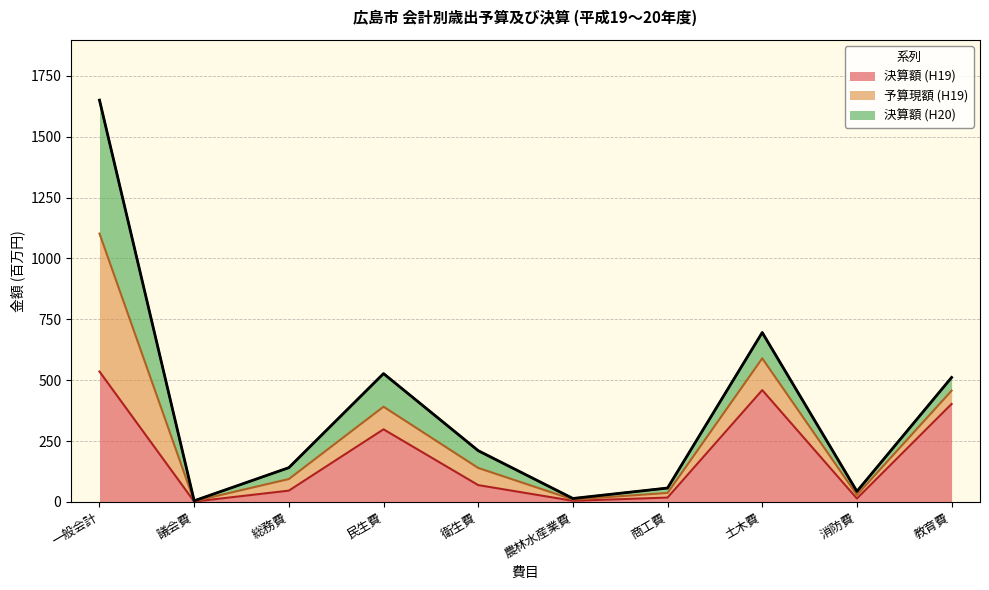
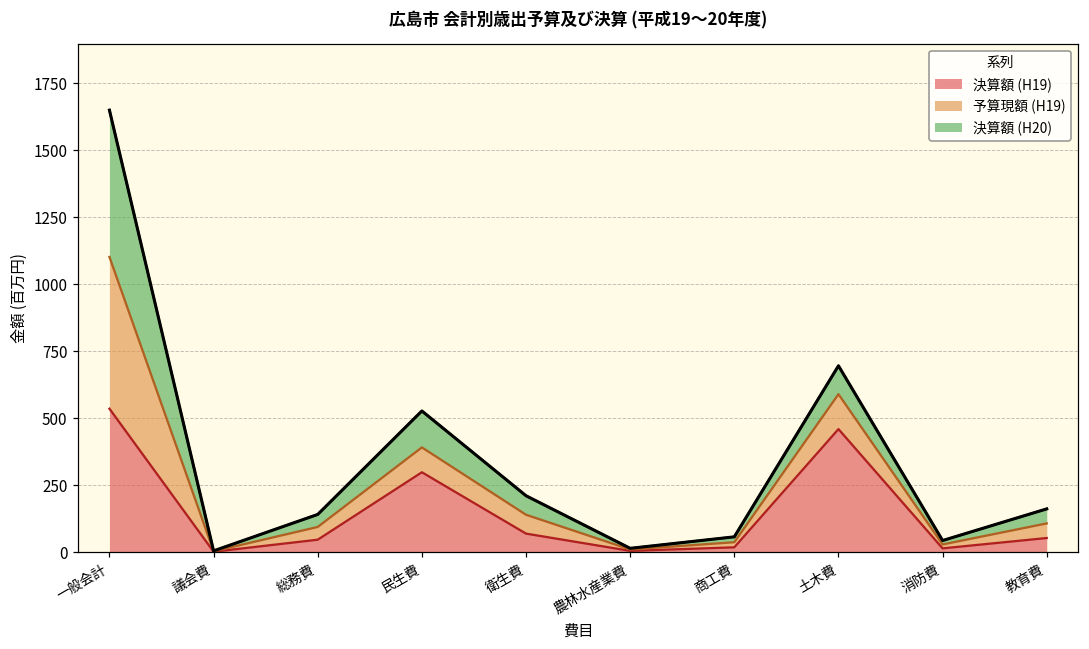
  {
    "決算額 (H19)": {
      "一般会計": 540,
      "総務費": 50,
      "民生費": 300,
      "衛生費": 70,
      "商工費": 20,
      "土木費": 460,
      "消防費": 10,
-     "教育費": 400
+     "教育費": 50
    },
    "予算現額 (H19)": {
      "一般会計": 570,
      "総務費": 50,
      "民生費": 90,
      "衛生費": 70,
      "商工費": 20,
      "土木費": 130,
      "消防費": 10,
      "教育費": 50
    },
    "決算額 (H20)": {
      "一般会計": 550,
      "総務費": 50,
      "民生費": 140,
      "衛生費": 70,
      "商工費": 20,
      "土木費": 110,
      "消防費": 10,
      "教育費": 50
    }
  }
